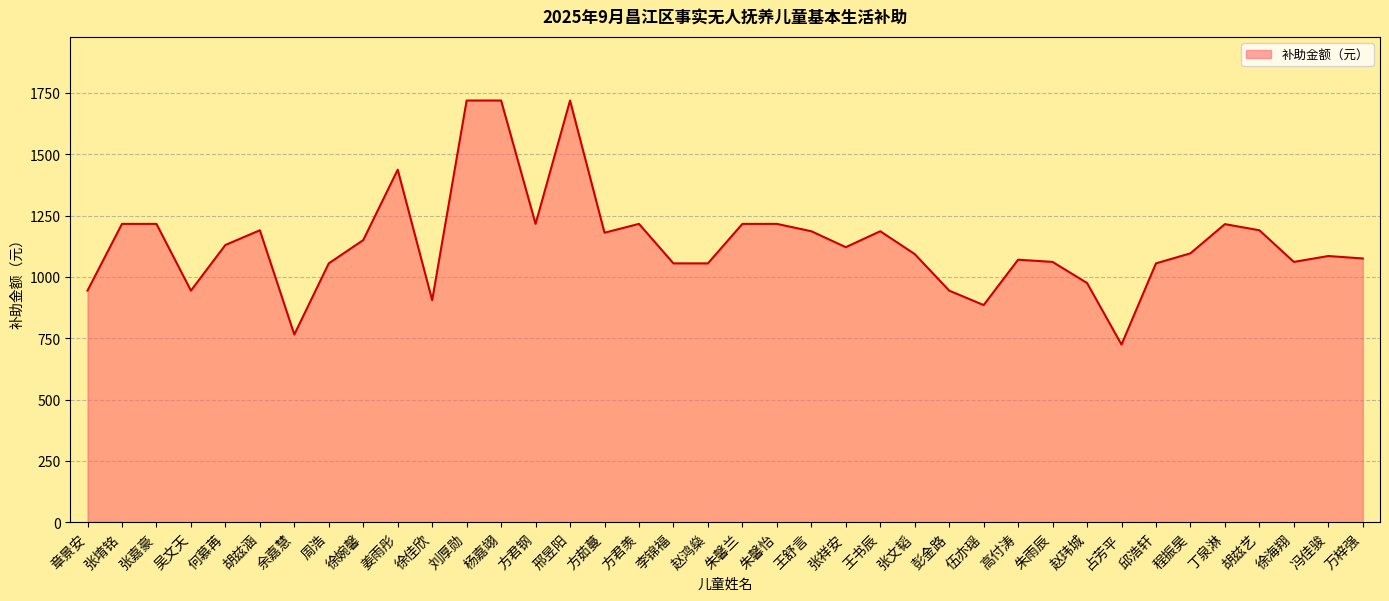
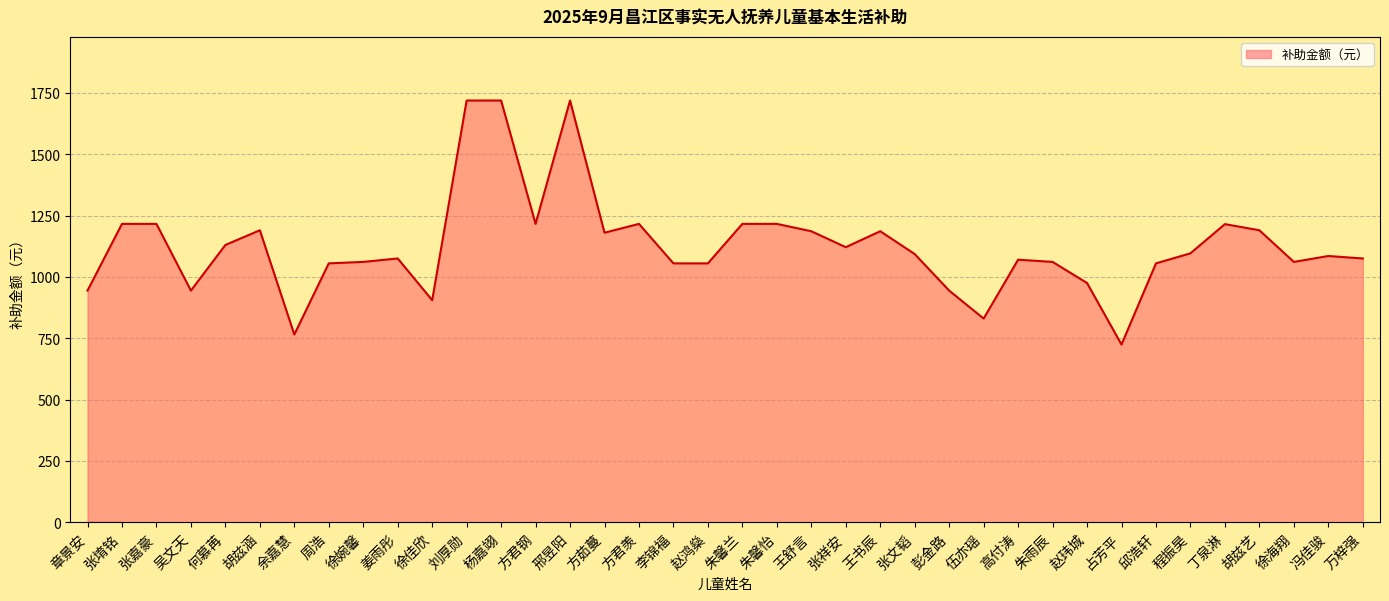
  {
    "章景安": 950,
    "张堉铭": 1220,
    "张嘉豪": 1220,
    "吴文天": 950,
    "何慕苒": 1130,
    "胡兹涵": 1190,
    "余嘉慧": 770,
    "周浩": 1060,
-   "徐婉馨": 1150,
-   "姜雨彤": 1440,
+   "徐婉馨": 1060,
+   "姜雨彤": 1080,
    "徐佳欣": 910,
    "刘厚勋": 1720,
    "杨嘉翊": 1720,
    "方君钢": 1220,
    "邢昱阳": 1720,
    "方茹蔓": 1180,
    "方君羡": 1220,
    "李锦福": 1060,
    "赵鸿燊": 1060,
    "朱馨兰": 1220,
    "朱馨怡": 1220,
    "王舒言": 1190,
    "张祥安": 1120,
    "王书辰": 1190,
    "张文韬": 1090,
    "彭金路": 950,
-   "伍亦瑶": 890,
+   "伍亦瑶": 830,
    "高付涛": 1070,
    "朱雨辰": 1060,
    "赵玮城": 980,
    "占芳平": 730,
    "邱浩轩": 1060,
    "程振昊": 1100,
    "丁泉淋": 1220,
    "胡兹艺": 1190,
    "徐海翔": 1060,
    "冯佳骏": 1090,
    "万梓强": 1080
  }
